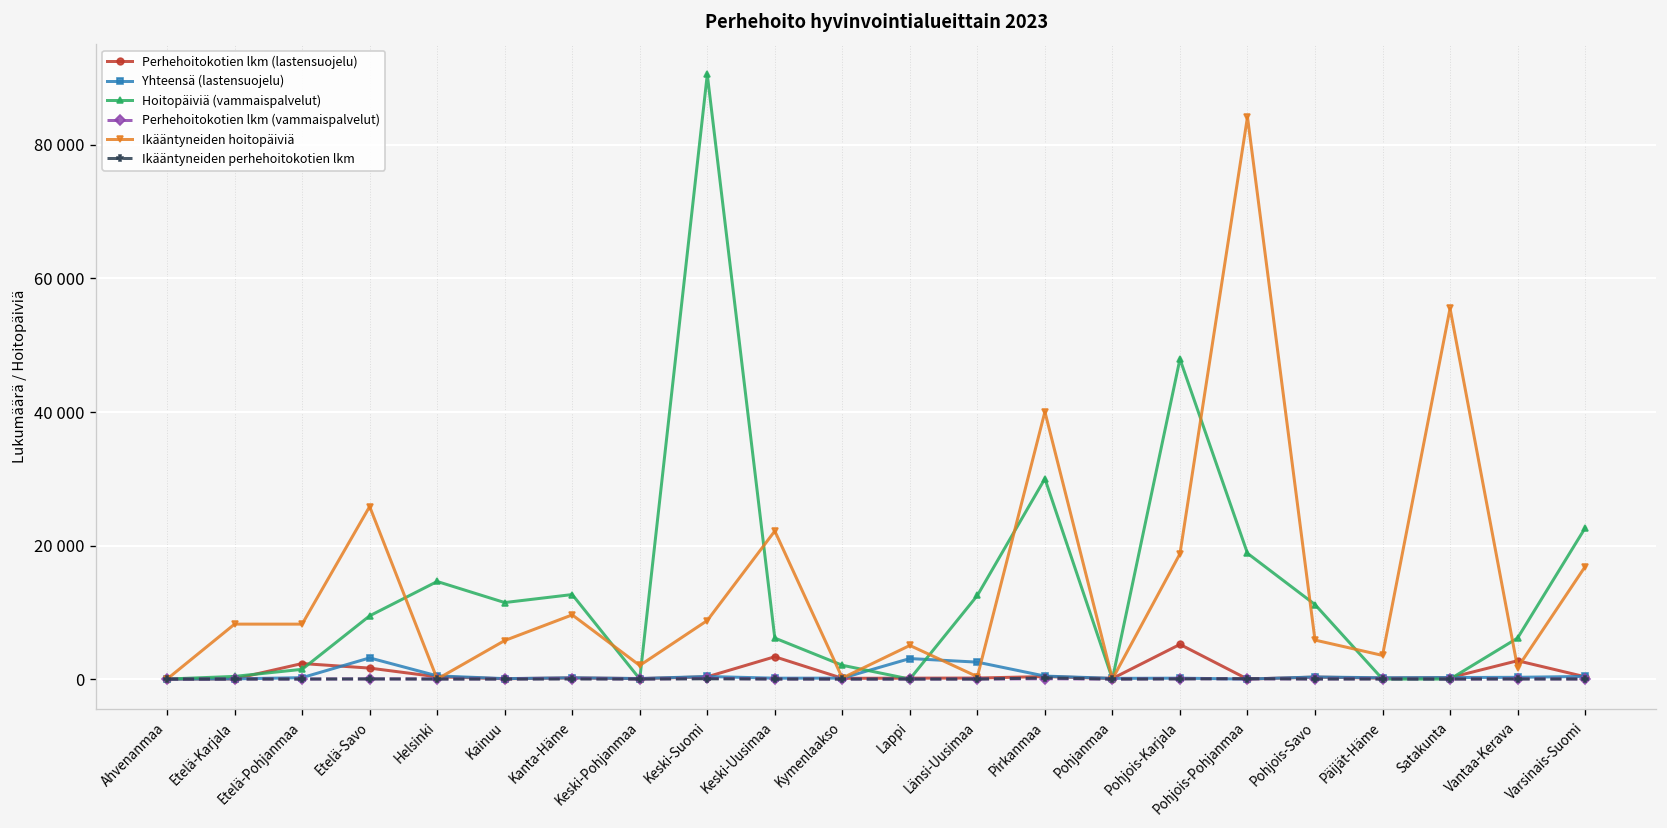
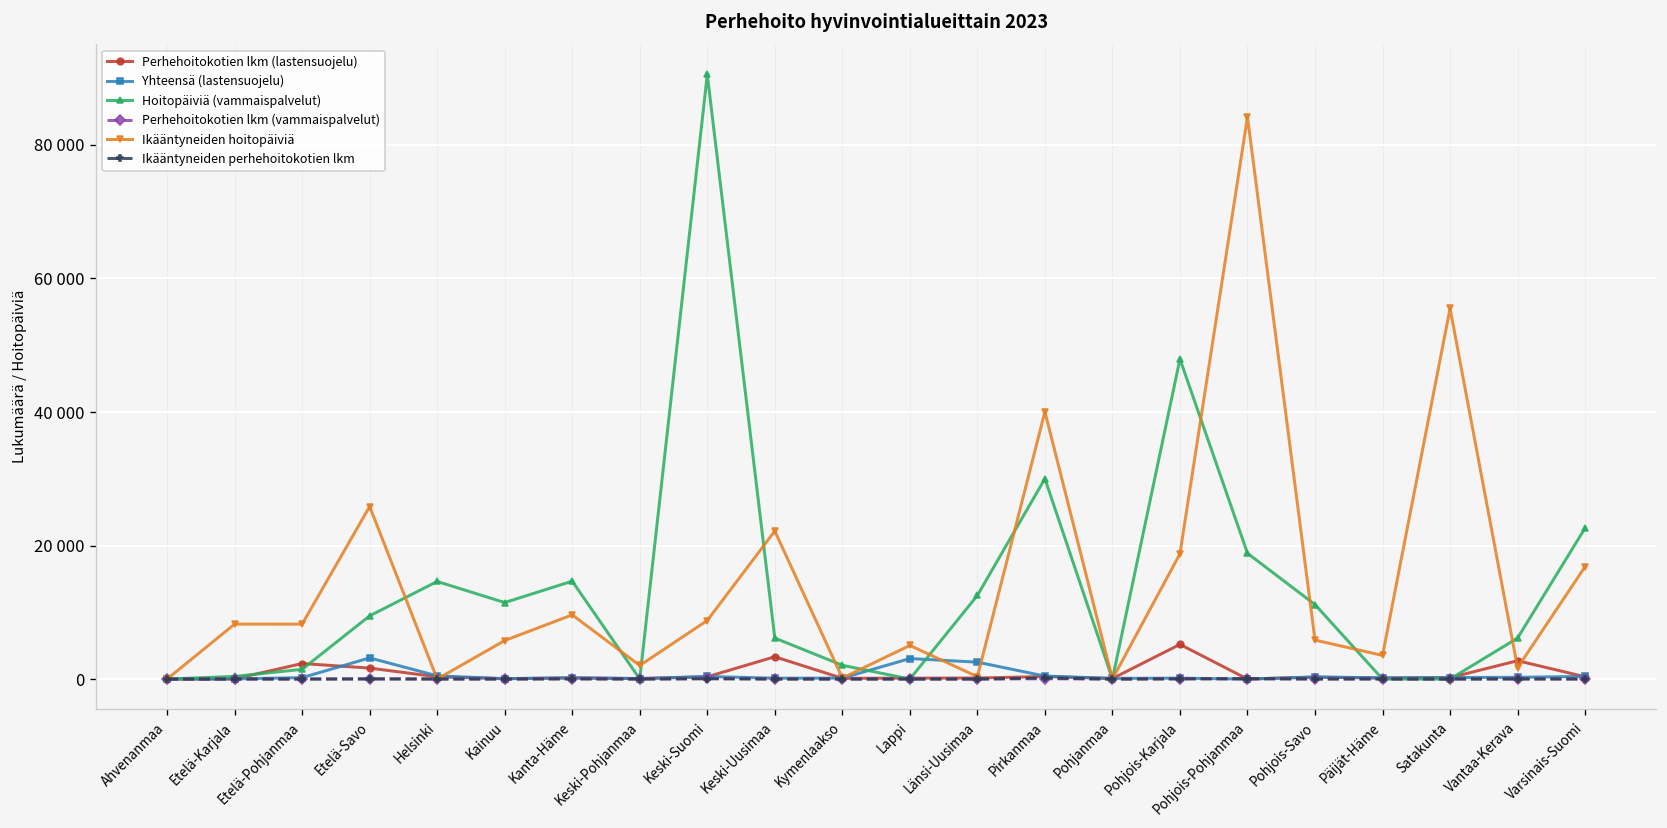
  {
    "Perhehoitokotien lkm (lastensuojelu)": {
      "Etelä-Pohjanmaa": 2000,
      "Etelä-Savo": 2000,
      "Keski-Uusimaa": 3000,
      "Pohjois-Karjala": 5000,
      "Vantaa-Kerava": 3000
    },
    "Yhteensä (lastensuojelu)": {
      "Etelä-Savo": 3000,
      "Lappi": 3000,
      "Länsi-Uusimaa": 3000
    },
    "Hoitopäiviä (vammaispalvelut)": {
      "Etelä-Pohjanmaa": 1000,
      "Etelä-Savo": 9000,
      "Helsinki": 15000,
      "Kainuu": 11000,
-     "Kanta-Häme": 13000,
+     "Kanta-Häme": 15000,
      "Keski-Suomi": 91000,
      "Keski-Uusimaa": 6000,
      "Kymenlaakso": 2000,
      "Länsi-Uusimaa": 13000,
      "Pirkanmaa": 30000,
      "Pohjois-Karjala": 48000,
      "Pohjois-Pohjanmaa": 19000,
      "Pohjois-Savo": 11000,
      "Vantaa-Kerava": 6000,
      "Varsinais-Suomi": 23000
    },
    "Ikääntyneiden hoitopäiviä": {
      "Etelä-Karjala": 8000,
      "Etelä-Pohjanmaa": 8000,
      "Etelä-Savo": 26000,
      "Kainuu": 6000,
      "Kanta-Häme": 10000,
      "Keski-Pohjanmaa": 2000,
      "Keski-Suomi": 9000,
      "Keski-Uusimaa": 22000,
      "Lappi": 5000,
      "Pirkanmaa": 40000,
      "Pohjois-Karjala": 19000,
      "Pohjois-Pohjanmaa": 84000,
      "Pohjois-Savo": 6000,
      "Päijät-Häme": 4000,
      "Satakunta": 56000,
      "Vantaa-Kerava": 2000,
      "Varsinais-Suomi": 17000
    }
  }
